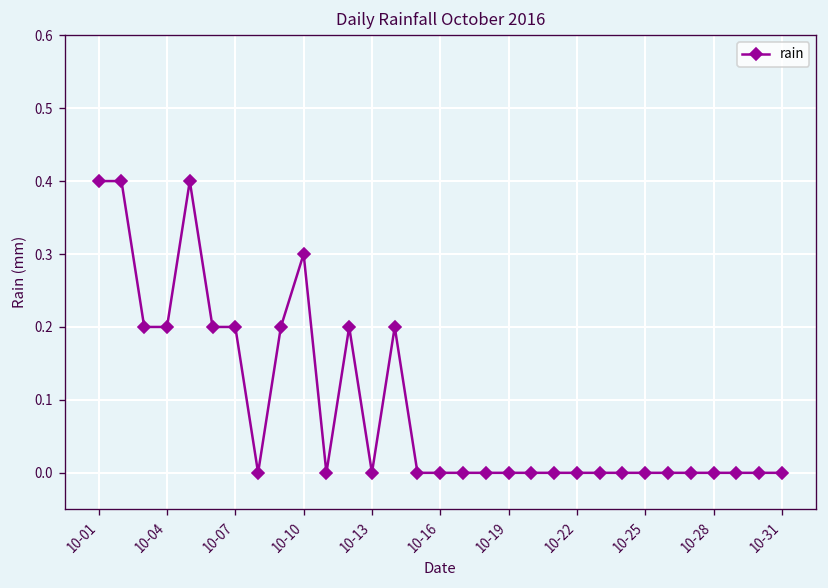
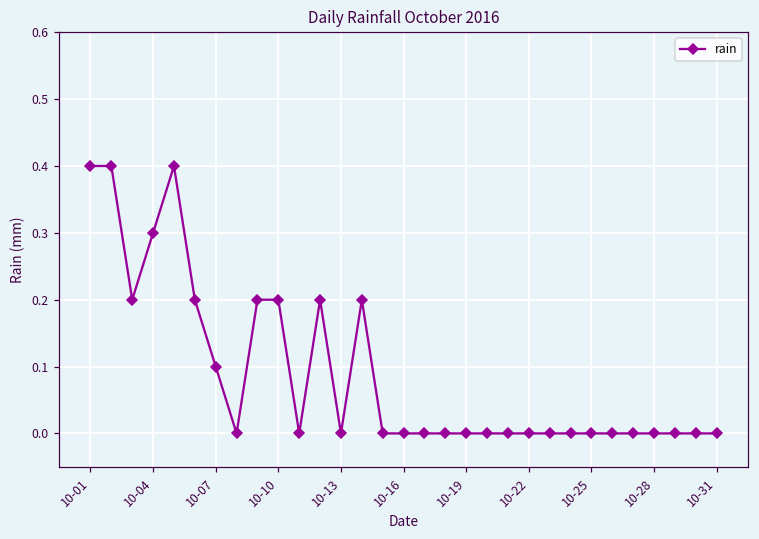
  {
    "10-01": 0.4,
-   "10-04": 0.2,
-   "10-07": 0.2,
-   "10-10": 0.3,
+   "10-04": 0.3,
+   "10-07": 0.1,
+   "10-10": 0.2,
    "10-13": 0.0,
    "10-16": 0.0,
    "10-19": 0.0,
    "10-22": 0.0,
    "10-25": 0.0,
    "10-28": 0.0,
    "10-31": 0.0
  }
